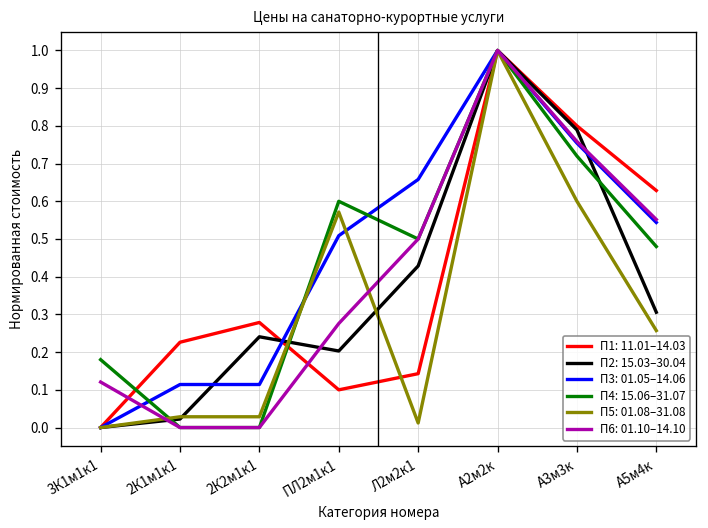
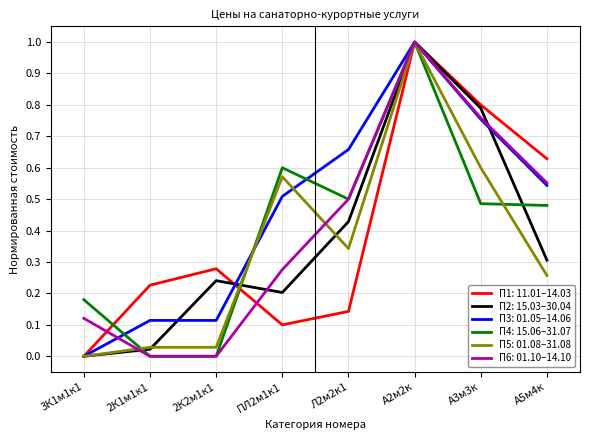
  {
    "П1: 11.01–14.03": {
      "2К1м1к1": 0.23,
      "2К2м1к1": 0.28,
      "ПЛ2м1к1": 0.10,
      "Л2м2к1": 0.14,
      "А3м3к": 0.80,
      "А5м4к": 0.63
    },
    "П2: 15.03–30.04": {
      "2К2м1к1": 0.24,
      "ПЛ2м1к1": 0.20,
      "Л2м2к1": 0.43,
      "А3м3к": 0.79,
      "А5м4к": 0.31
    },
    "П3: 01.05–14.06": {
      "2К1м1к1": 0.11,
      "2К2м1к1": 0.11,
      "ПЛ2м1к1": 0.51,
      "Л2м2к1": 0.66
    },
    "П4: 15.06–31.07": {
      "3К1м1к1": 0.18,
      "ПЛ2м1к1": 0.60,
-     "А3м3к": 0.72,
+     "А3м3к": 0.49,
      "А5м4к": 0.48
    },
    "П5: 01.08–31.08": {
      "2К2м1к1": 0.03,
      "ПЛ2м1к1": 0.57,
-     "Л2м2к1": 0.01,
+     "Л2м2к1": 0.34,
      "А3м3к": 0.60,
      "А5м4к": 0.26
    },
    "П6: 01.10–14.10": {
      "3К1м1к1": 0.12,
      "ПЛ2м1к1": 0.28
    }
  }
